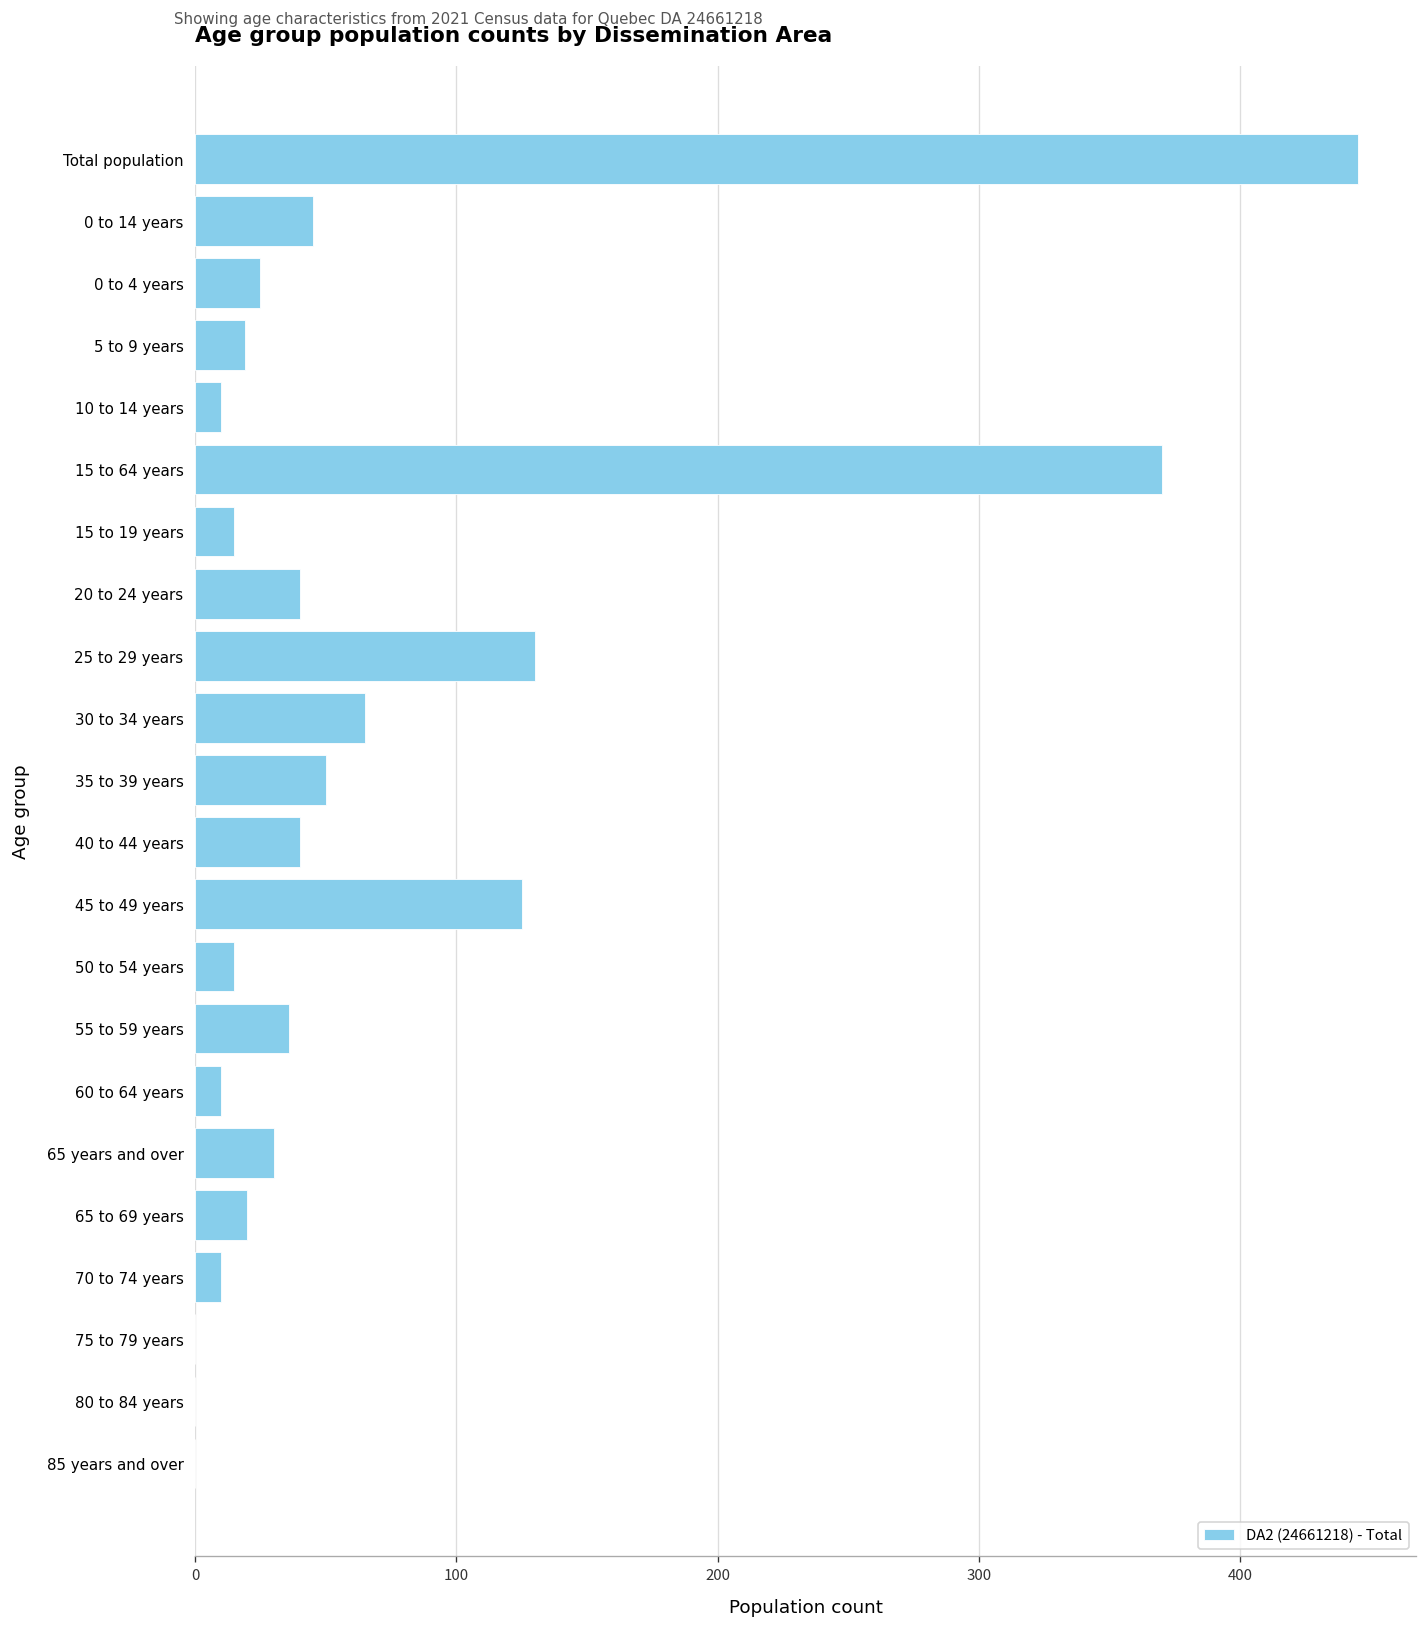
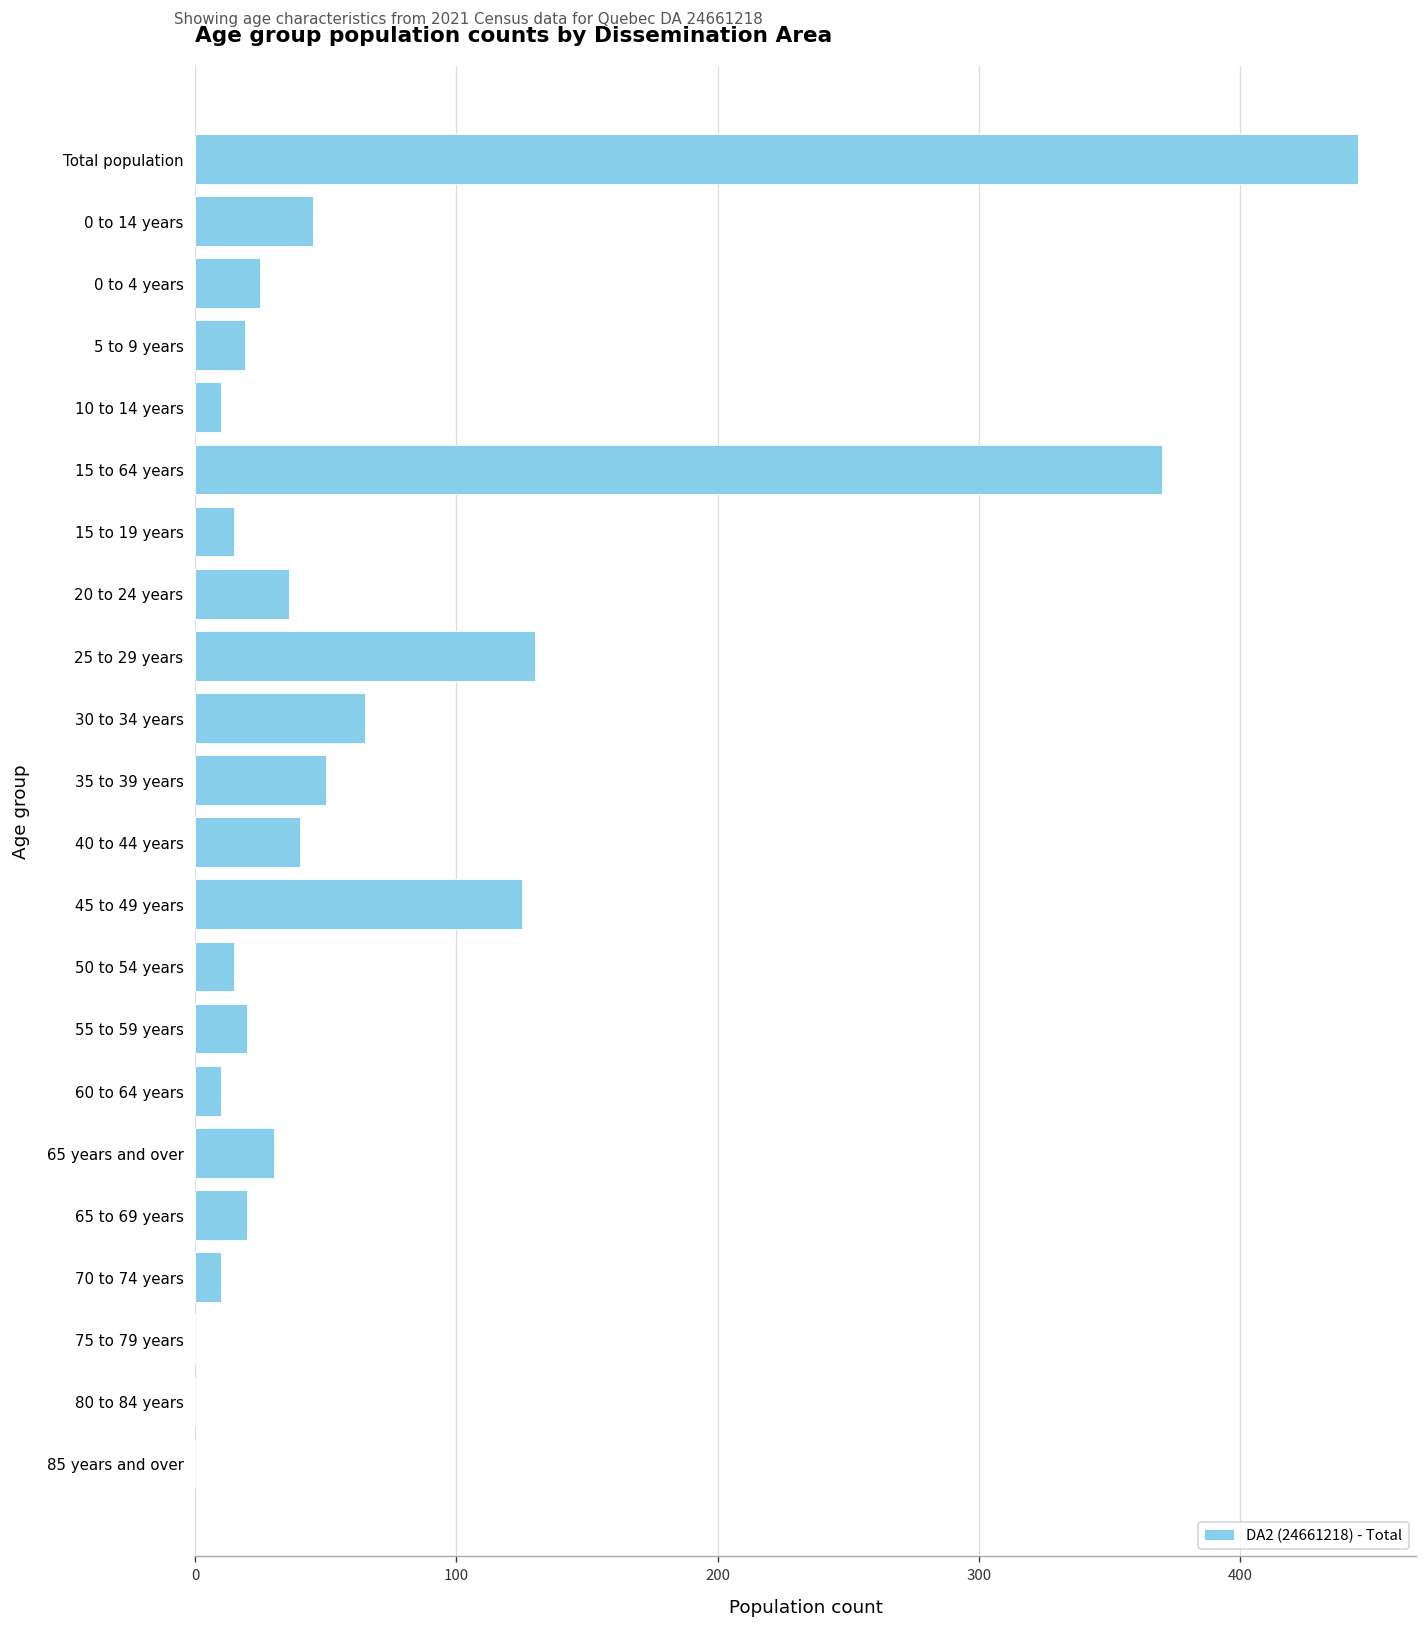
  {
    "Total population": 445,
    "0 to 14 years": 45,
    "0 to 4 years": 25,
    "5 to 9 years": 19,
    "10 to 14 years": 10,
    "15 to 64 years": 370,
    "15 to 19 years": 15,
-   "20 to 24 years": 40,
+   "20 to 24 years": 36,
    "25 to 29 years": 130,
    "30 to 34 years": 65,
    "35 to 39 years": 50,
    "40 to 44 years": 40,
    "45 to 49 years": 125,
    "50 to 54 years": 15,
-   "55 to 59 years": 36,
+   "55 to 59 years": 20,
    "60 to 64 years": 10,
    "65 years and over": 30,
    "65 to 69 years": 20,
    "70 to 74 years": 10,
    "75 to 79 years": 0,
    "80 to 84 years": 0,
    "85 years and over": 0
  }
